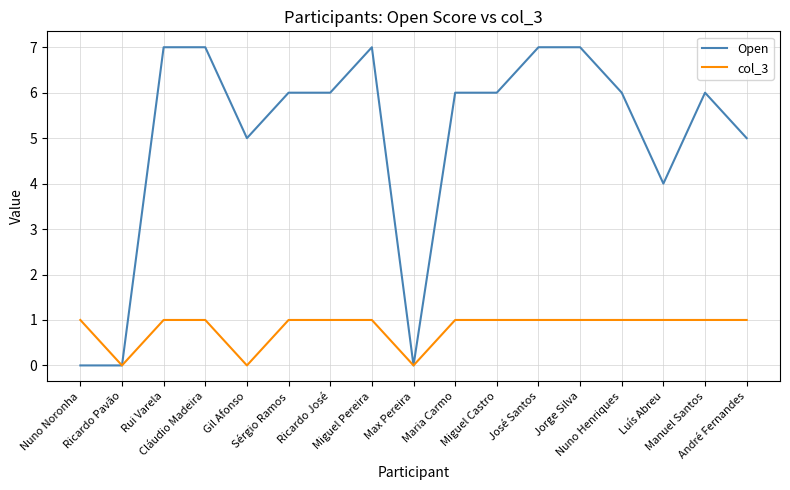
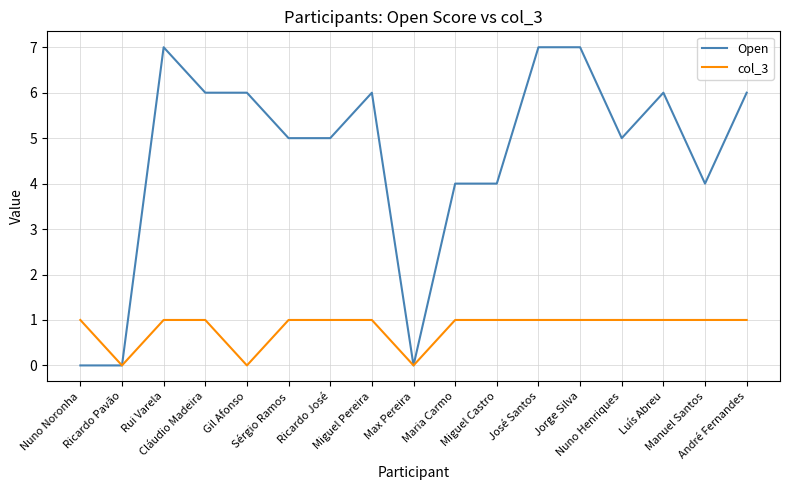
  {
    "Open": {
      "Nuno Noronha": 0,
      "Rui Varela": 7,
-     "Cláudio Madeira": 7,
-     "Gil Afonso": 5,
-     "Sérgio Ramos": 6,
-     "Ricardo José": 6,
-     "Miguel Pereira": 7,
-     "Maria Carmo": 6,
-     "Miguel Castro": 6,
+     "Cláudio Madeira": 6,
+     "Gil Afonso": 6,
+     "Sérgio Ramos": 5,
+     "Ricardo José": 5,
+     "Miguel Pereira": 6,
+     "Maria Carmo": 4,
+     "Miguel Castro": 4,
      "José Santos": 7,
      "Jorge Silva": 7,
-     "Nuno Henriques": 6,
-     "Luís Abreu": 4,
-     "Manuel Santos": 6,
-     "André Fernandes": 5
+     "Nuno Henriques": 5,
+     "Luís Abreu": 6,
+     "Manuel Santos": 4,
+     "André Fernandes": 6
    },
    "col_3": {
      "Nuno Noronha": 1,
      "Rui Varela": 1,
      "Cláudio Madeira": 1,
      "Gil Afonso": 0,
      "Sérgio Ramos": 1,
      "Ricardo José": 1,
      "Miguel Pereira": 1,
      "Maria Carmo": 1,
      "Miguel Castro": 1,
      "José Santos": 1,
      "Jorge Silva": 1,
      "Nuno Henriques": 1,
      "Luís Abreu": 1,
      "Manuel Santos": 1,
      "André Fernandes": 1
    }
  }
